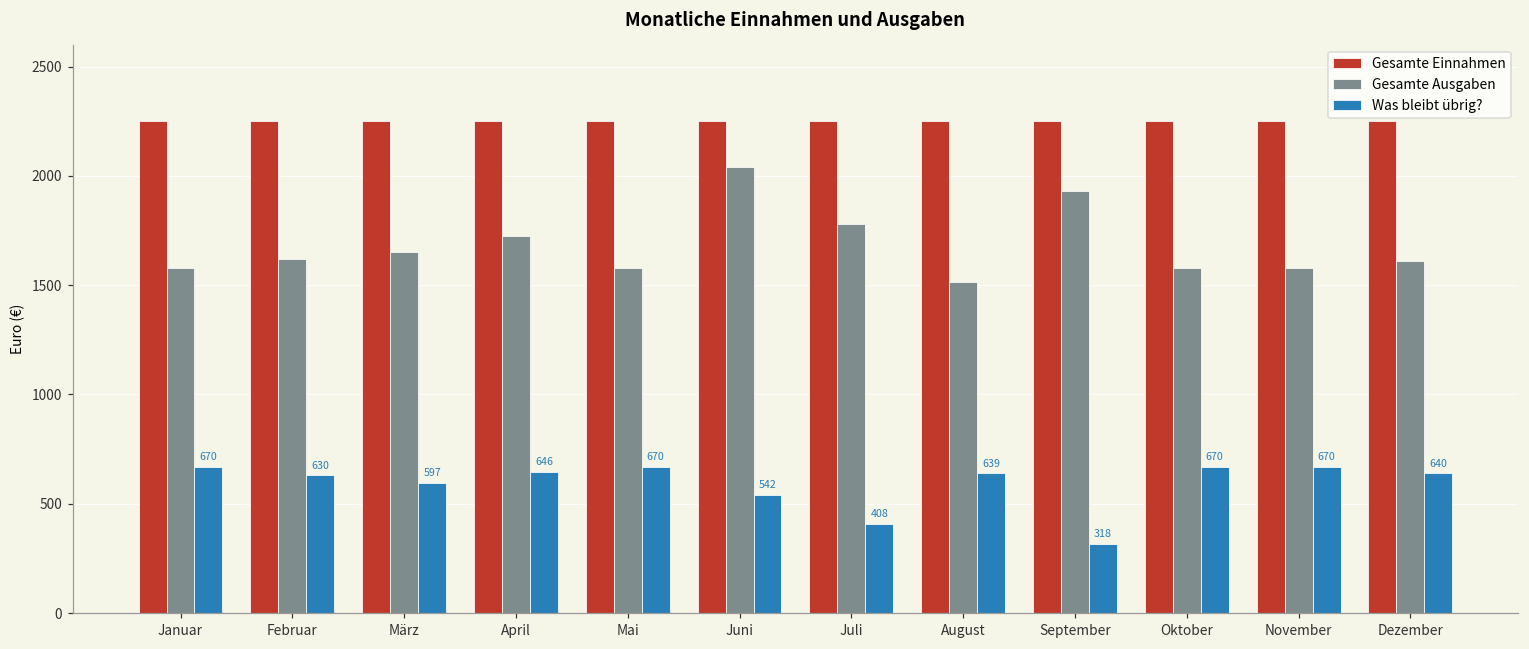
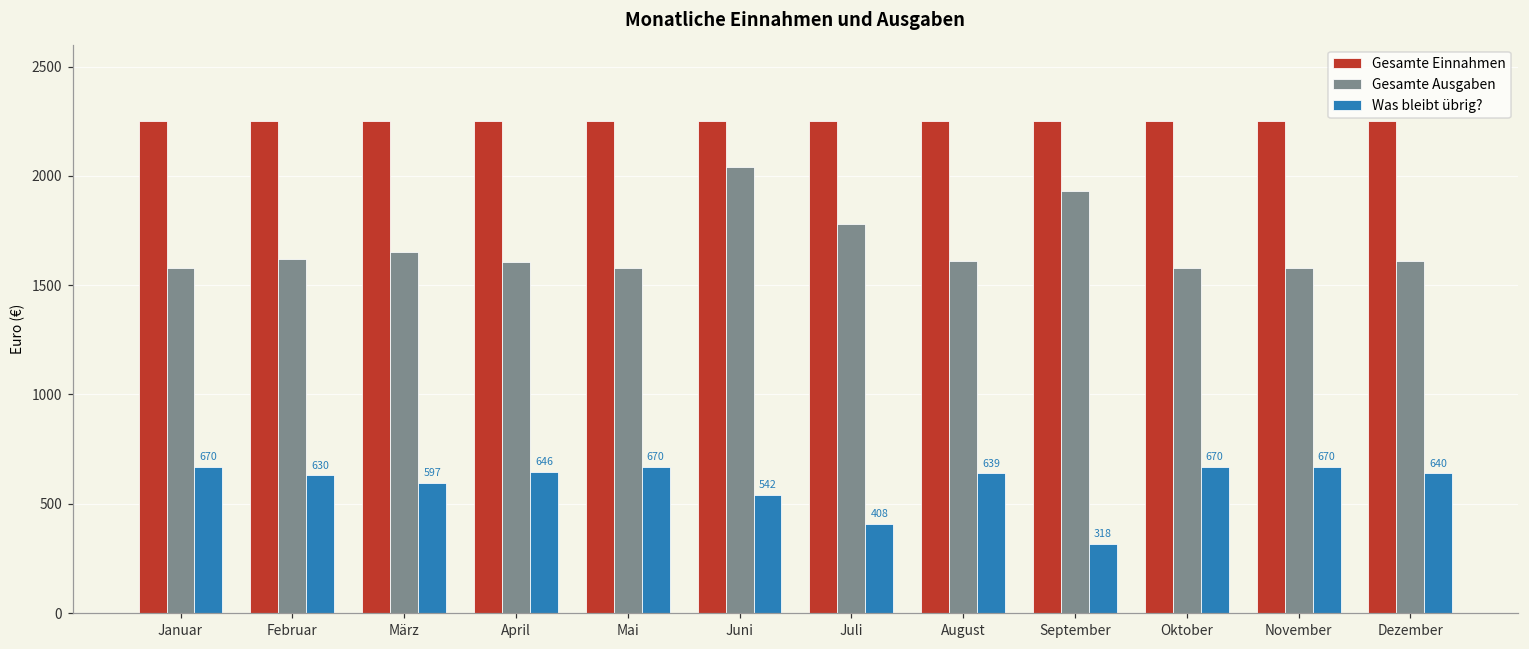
  {
    "Gesamte Einnahmen": {
      "Januar": 2250,
      "Februar": 2250,
      "März": 2250,
      "April": 2250,
      "Mai": 2250,
      "Juni": 2250,
      "Juli": 2250,
      "August": 2250,
      "September": 2250,
      "Oktober": 2250,
      "November": 2250,
      "Dezember": 2250
    },
    "Gesamte Ausgaben": {
      "Januar": 1580,
      "Februar": 1620,
      "März": 1650,
-     "April": 1730,
+     "April": 1600,
      "Mai": 1580,
      "Juni": 2040,
      "Juli": 1780,
-     "August": 1520,
+     "August": 1610,
      "September": 1930,
      "Oktober": 1580,
      "November": 1580,
      "Dezember": 1610
    },
    "Was bleibt übrig?": {
      "Januar": 670,
      "Februar": 630,
      "März": 597,
      "April": 646,
      "Mai": 670,
      "Juni": 542,
      "Juli": 408,
      "August": 639,
      "September": 318,
      "Oktober": 670,
      "November": 670,
      "Dezember": 640
    }
  }
